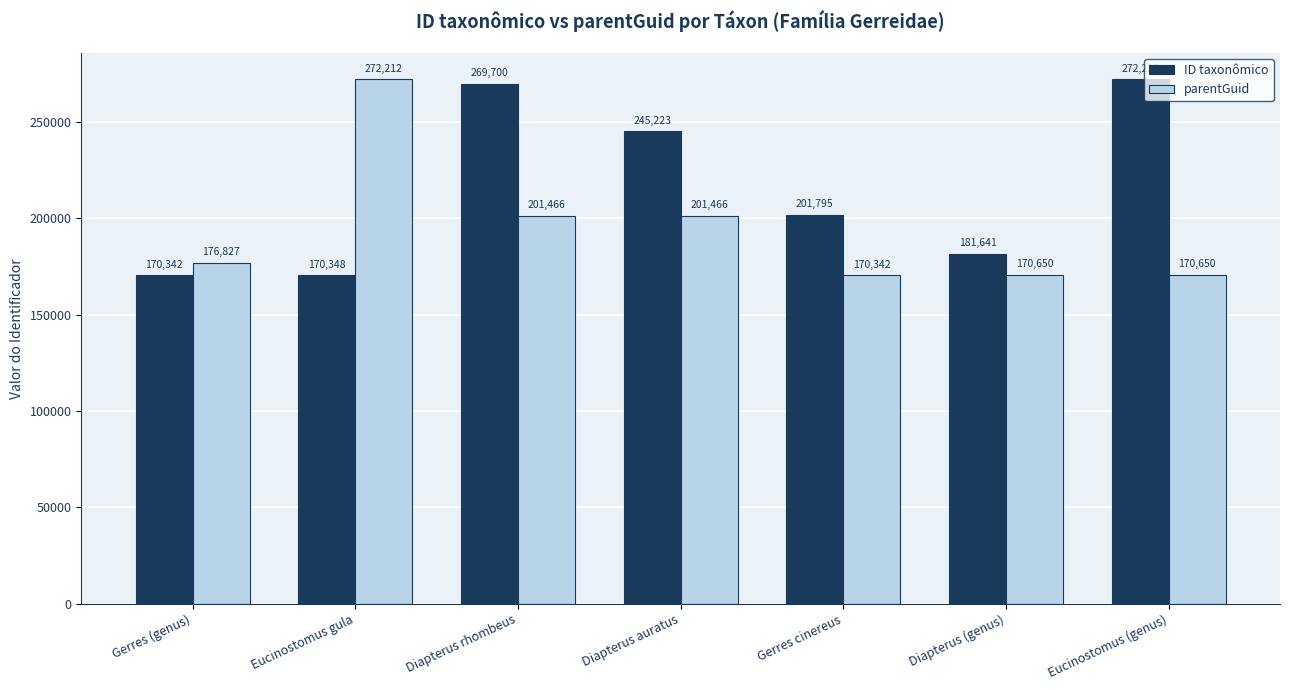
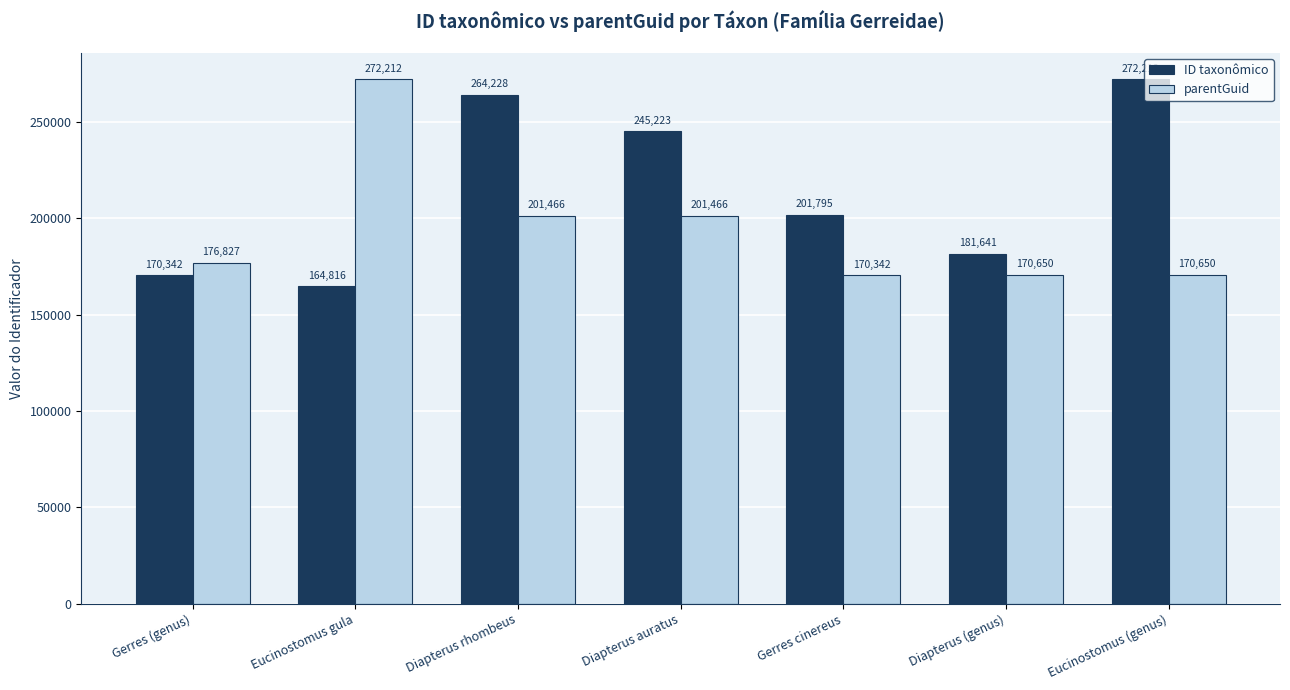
  {
    "ID taxonômico": {
      "Gerres (genus)": "170,342",
-     "Eucinostomus gula": "170,348",
-     "Diapterus rhombeus": "269,700",
+     "Eucinostomus gula": "164,816",
+     "Diapterus rhombeus": "264,228",
      "Diapterus auratus": "245,223",
      "Gerres cinereus": "201,795",
      "Diapterus (genus)": "181,641"
    },
    "parentGuid": {
      "Gerres (genus)": "176,827",
      "Eucinostomus gula": "272,212",
      "Diapterus rhombeus": "201,466",
      "Diapterus auratus": "201,466",
      "Gerres cinereus": "170,342",
      "Diapterus (genus)": "170,650",
      "Eucinostomus (genus)": "170,650"
    }
  }
